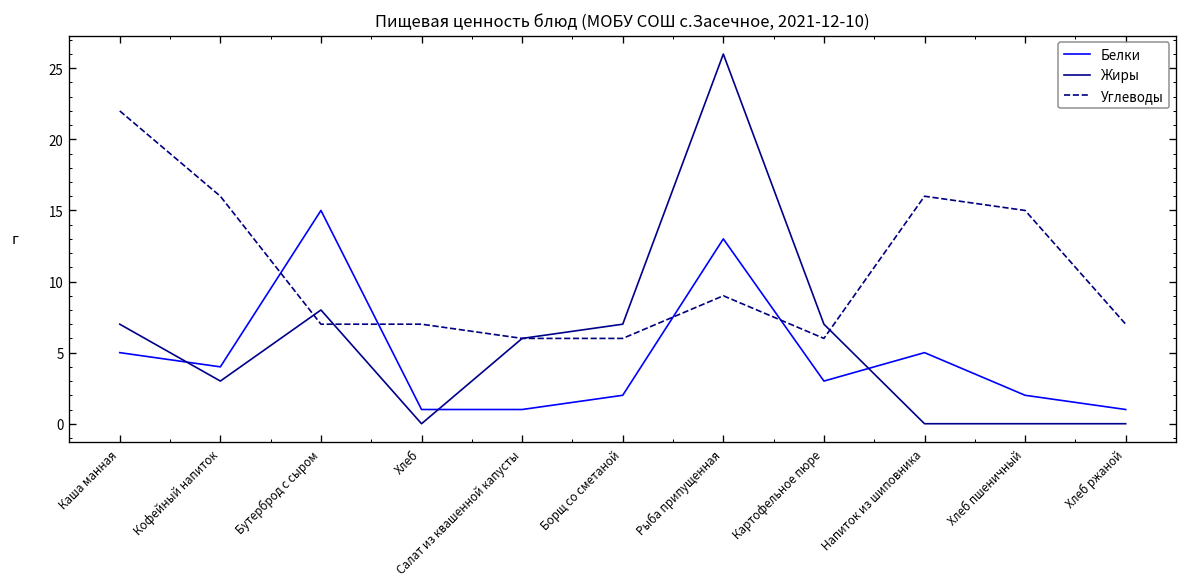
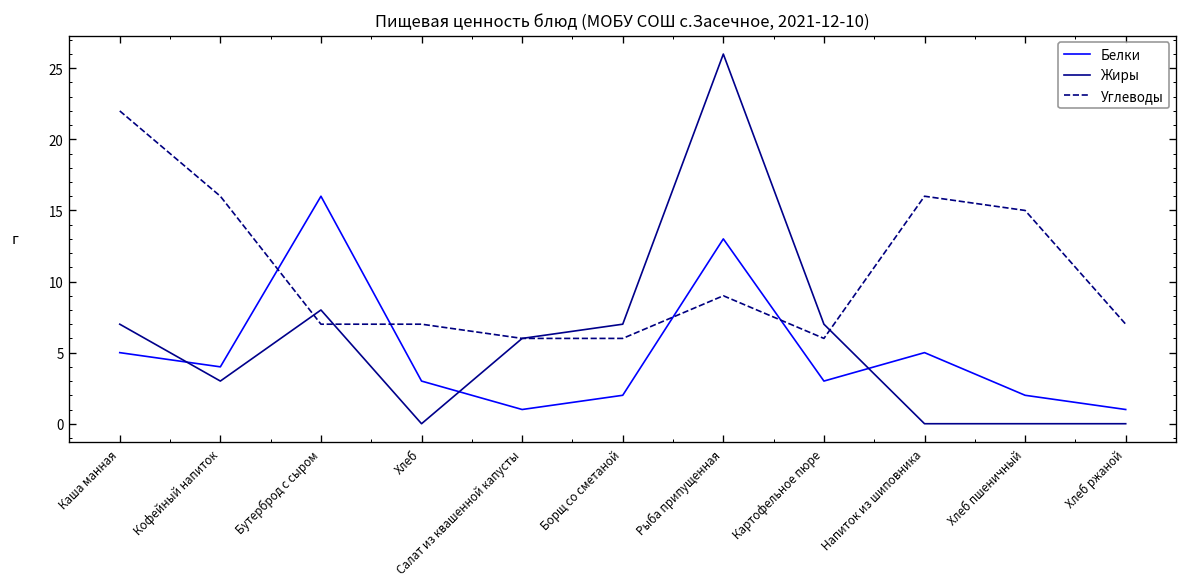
  {
    "Белки": {
      "Каша манная": 5,
      "Кофейный напиток": 4,
-     "Бутерброд с сыром": 15,
-     "Хлеб": 1,
+     "Бутерброд с сыром": 16,
+     "Хлеб": 3,
      "Салат из квашенной капусты": 1,
      "Борщ со сметаной": 2,
      "Рыба припущенная": 13,
      "Картофельное пюре": 3,
      "Напиток из шиповника": 5,
      "Хлеб пшеничный": 2,
      "Хлеб ржаной": 1
    }
  }
